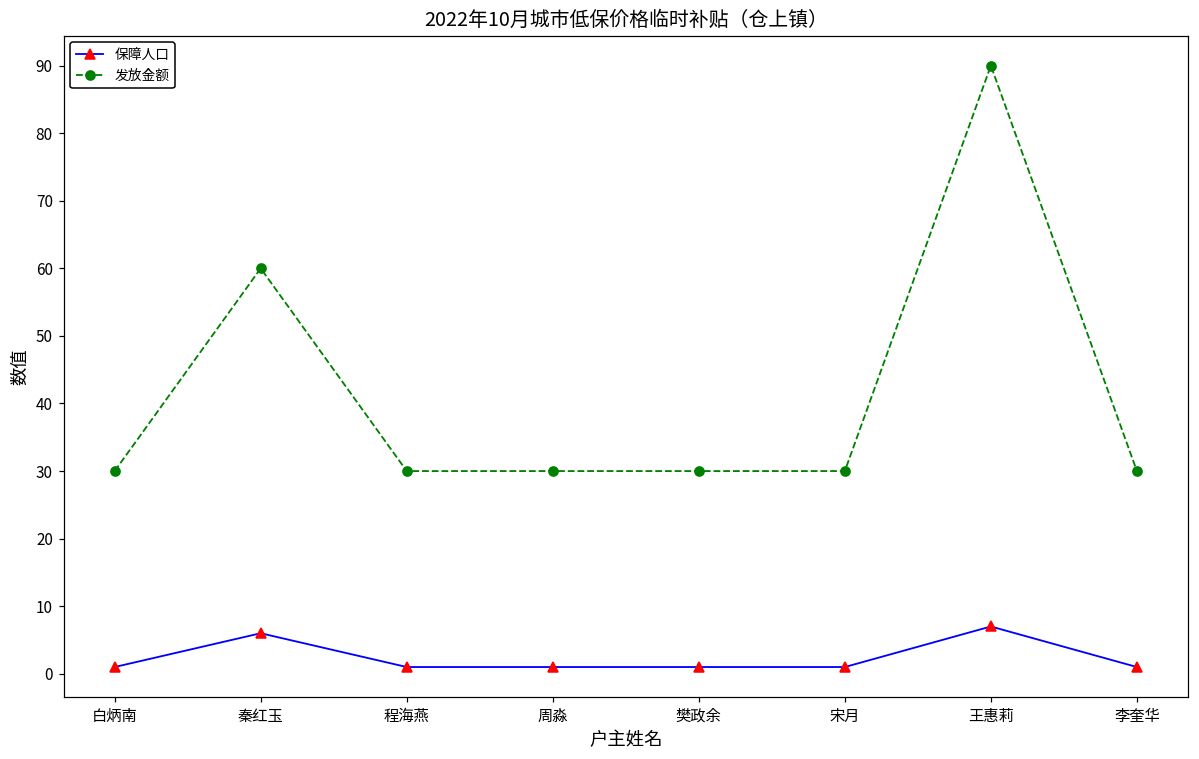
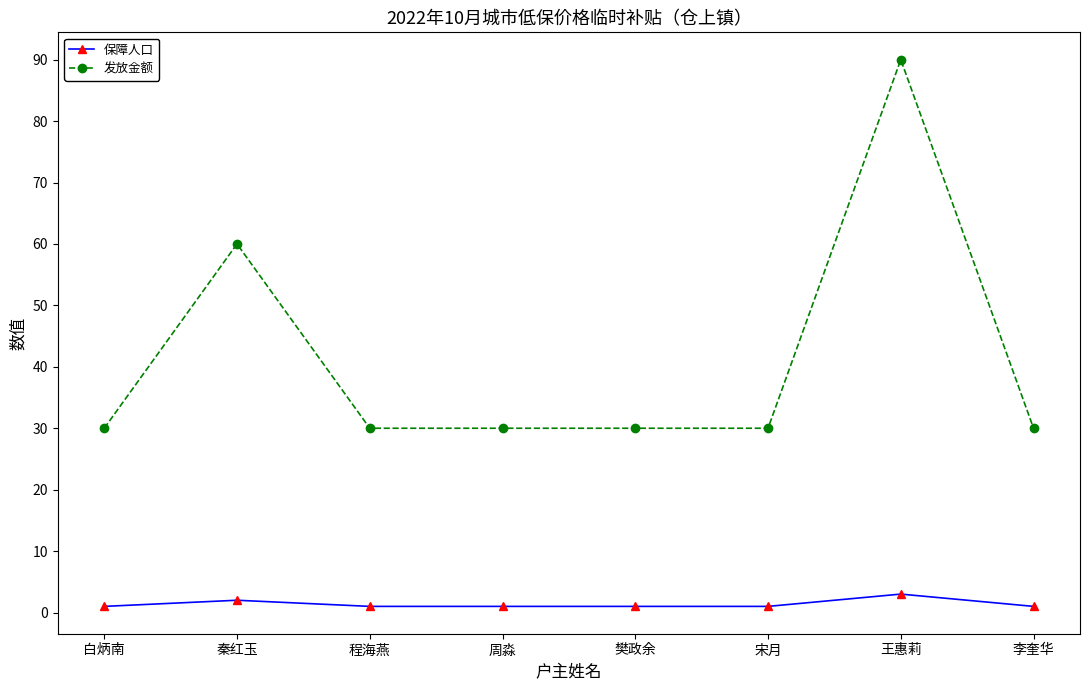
  {
    "保障人口": {
      "白炳南": 1,
-     "秦红玉": 6,
+     "秦红玉": 2,
      "程海燕": 1,
      "周淼": 1,
      "樊政余": 1,
      "宋月": 1,
-     "王惠莉": 7,
+     "王惠莉": 3,
      "李奎华": 1
    },
    "发放金额": {
      "白炳南": 30,
      "秦红玉": 60,
      "程海燕": 30,
      "周淼": 30,
      "樊政余": 30,
      "宋月": 30,
      "王惠莉": 90,
      "李奎华": 30
    }
  }
